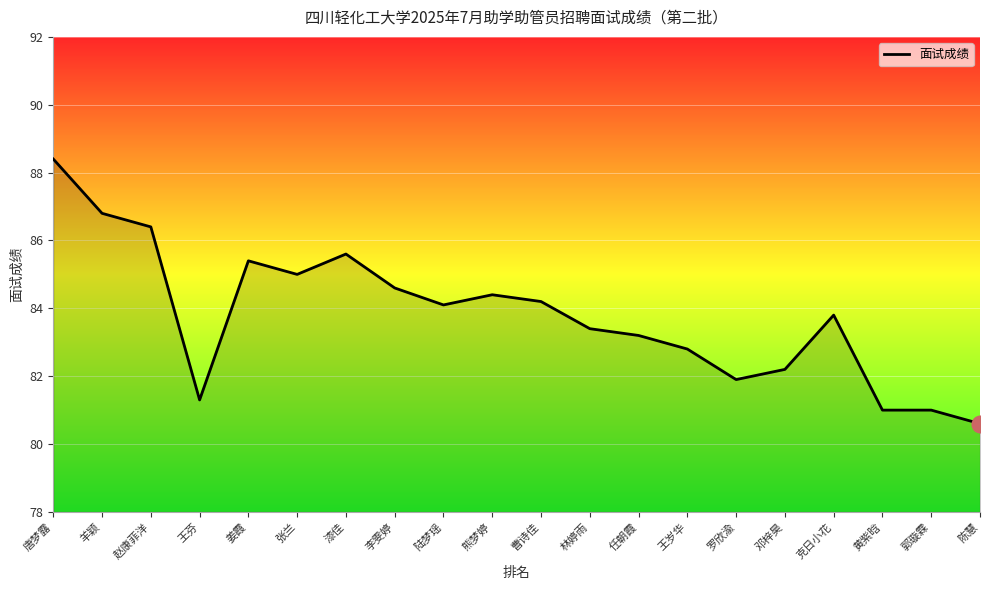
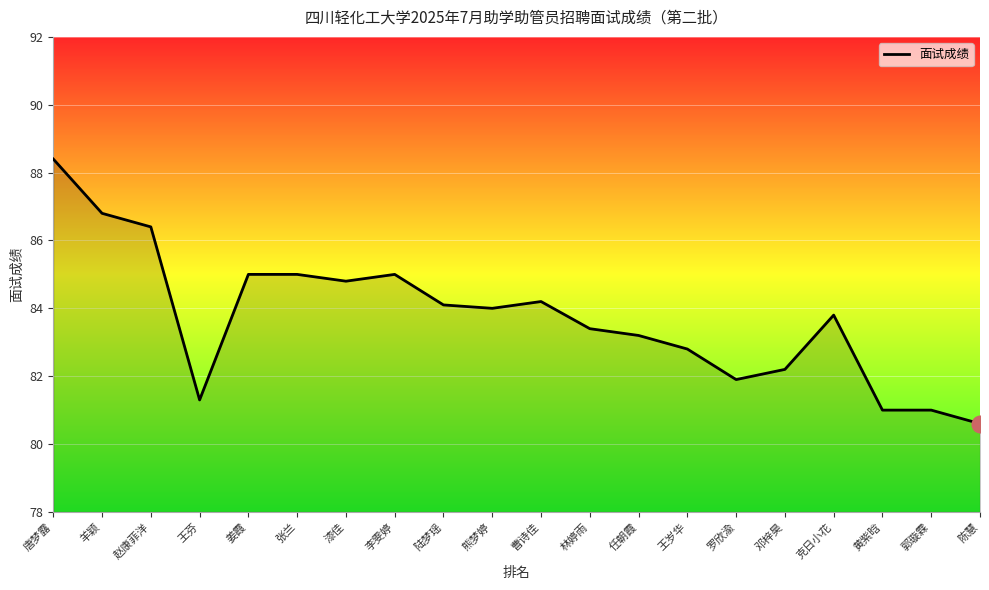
  {
    "面试成绩": {
      "唐梦露": 88.4,
      "羊颖": 86.8,
      "赵康菲洋": 86.4,
      "王芬": 81.3,
-     "姜霞": 85.4,
+     "姜霞": 85.0,
      "张兰": 85.0,
-     "漆佳": 85.6,
-     "李雯婷": 84.6,
+     "漆佳": 84.8,
+     "李雯婷": 85.0,
      "陆梦瑶": 84.1,
-     "熊梦婷": 84.4,
+     "熊梦婷": 84.0,
      "曹诗佳": 84.2,
      "林婷雨": 83.4,
      "任朝霞": 83.2,
      "王岁华": 82.8,
      "罗欣渝": 81.9,
      "邓梓昊": 82.2,
      "克日小花": 83.8,
      "黄紫晗": 81.0,
      "郭璇霖": 81.0
    }
  }
